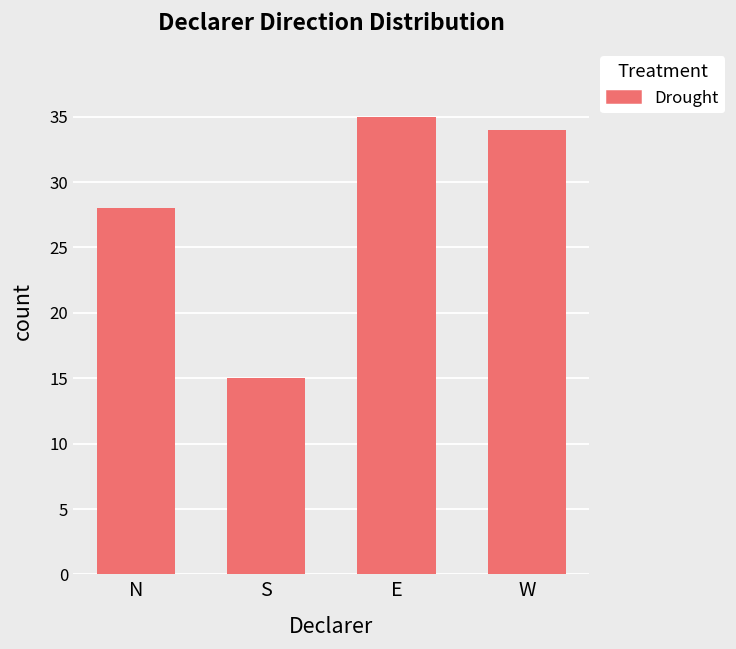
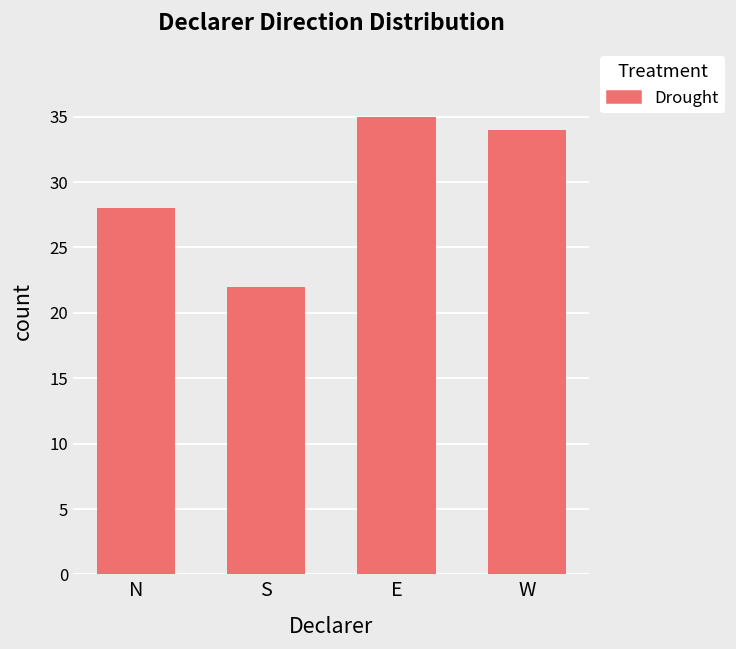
  {
    "N": 28,
-   "S": 15,
+   "S": 22,
    "E": 35,
    "W": 34
  }
